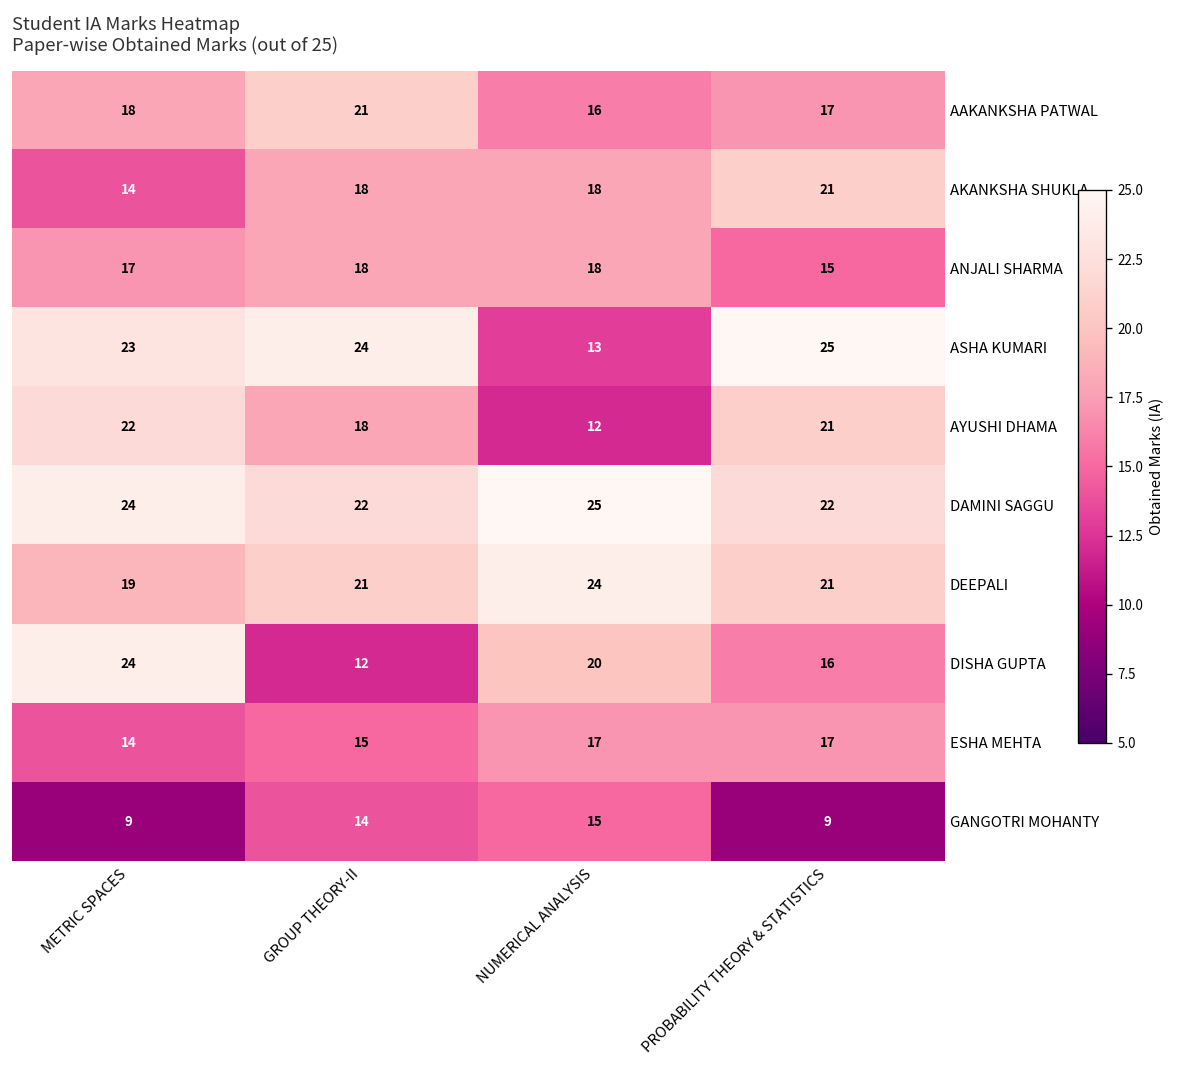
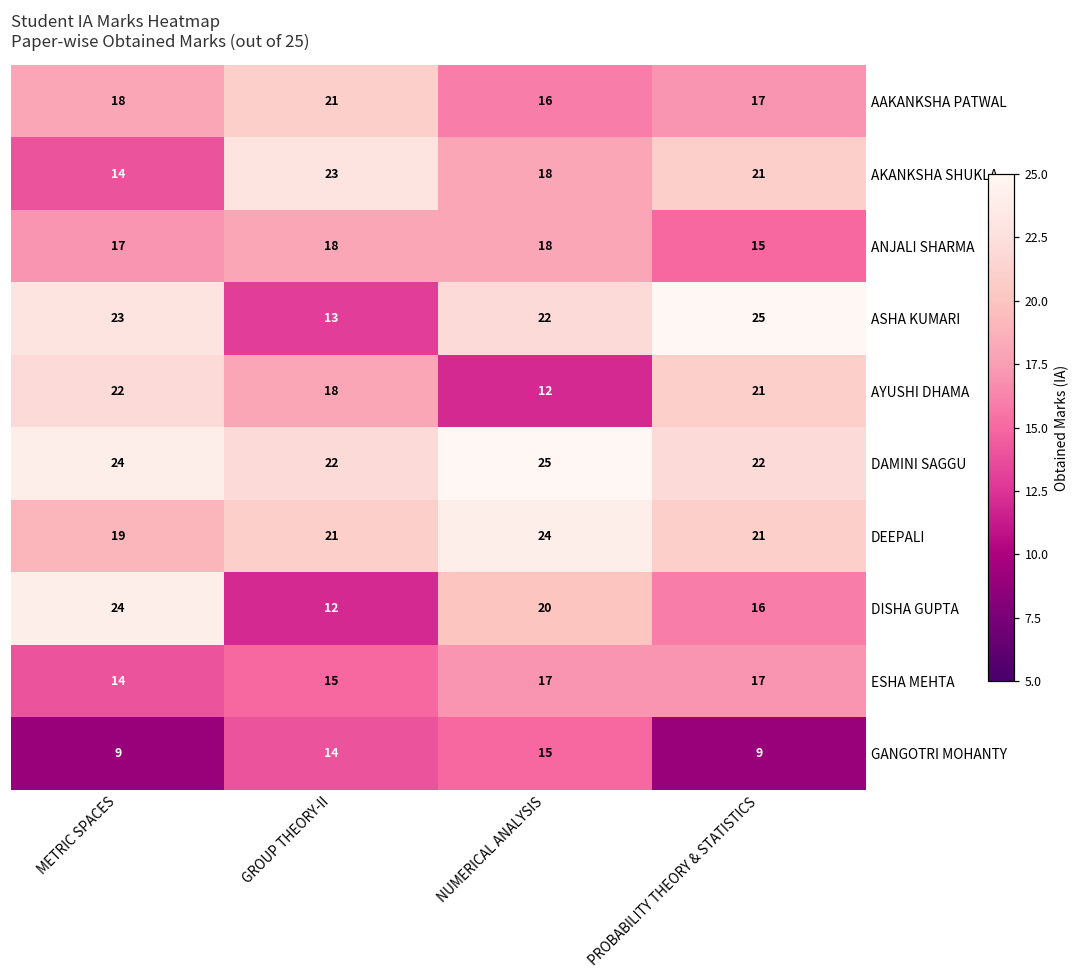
  {
    "AAKANKSHA PATWAL": {
      "METRIC SPACES": 18,
      "GROUP THEORY-II": 21,
      "NUMERICAL ANALYSIS": 16,
      "PROBABILITY THEORY & STATISTICS": 17
    },
    "AKANKSHA SHUKLA": {
      "METRIC SPACES": 14,
-     "GROUP THEORY-II": 18,
+     "GROUP THEORY-II": 23,
      "NUMERICAL ANALYSIS": 18,
      "PROBABILITY THEORY & STATISTICS": 21
    },
    "ANJALI SHARMA": {
      "METRIC SPACES": 17,
      "GROUP THEORY-II": 18,
      "NUMERICAL ANALYSIS": 18,
      "PROBABILITY THEORY & STATISTICS": 15
    },
    "ASHA KUMARI": {
      "METRIC SPACES": 23,
-     "GROUP THEORY-II": 24,
-     "NUMERICAL ANALYSIS": 13,
+     "GROUP THEORY-II": 13,
+     "NUMERICAL ANALYSIS": 22,
      "PROBABILITY THEORY & STATISTICS": 25
    },
    "AYUSHI DHAMA": {
      "METRIC SPACES": 22,
      "GROUP THEORY-II": 18,
      "NUMERICAL ANALYSIS": 12,
      "PROBABILITY THEORY & STATISTICS": 21
    },
    "DAMINI SAGGU": {
      "METRIC SPACES": 24,
      "GROUP THEORY-II": 22,
      "NUMERICAL ANALYSIS": 25,
      "PROBABILITY THEORY & STATISTICS": 22
    },
    "DEEPALI": {
      "METRIC SPACES": 19,
      "GROUP THEORY-II": 21,
      "NUMERICAL ANALYSIS": 24,
      "PROBABILITY THEORY & STATISTICS": 21
    },
    "DISHA GUPTA": {
      "METRIC SPACES": 24,
      "GROUP THEORY-II": 12,
      "NUMERICAL ANALYSIS": 20,
      "PROBABILITY THEORY & STATISTICS": 16
    },
    "ESHA MEHTA": {
      "METRIC SPACES": 14,
      "GROUP THEORY-II": 15,
      "NUMERICAL ANALYSIS": 17,
      "PROBABILITY THEORY & STATISTICS": 17
    },
    "GANGOTRI MOHANTY": {
      "METRIC SPACES": 9,
      "GROUP THEORY-II": 14,
      "NUMERICAL ANALYSIS": 15,
      "PROBABILITY THEORY & STATISTICS": 9
    }
  }
